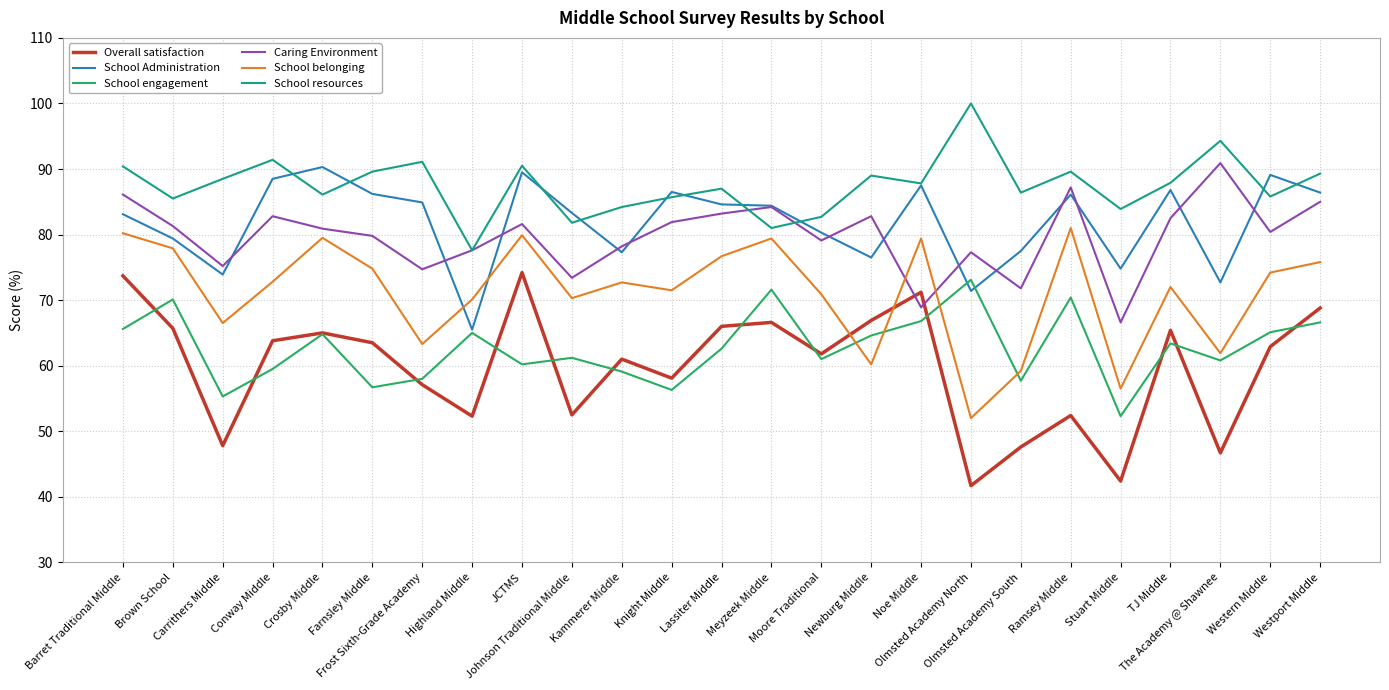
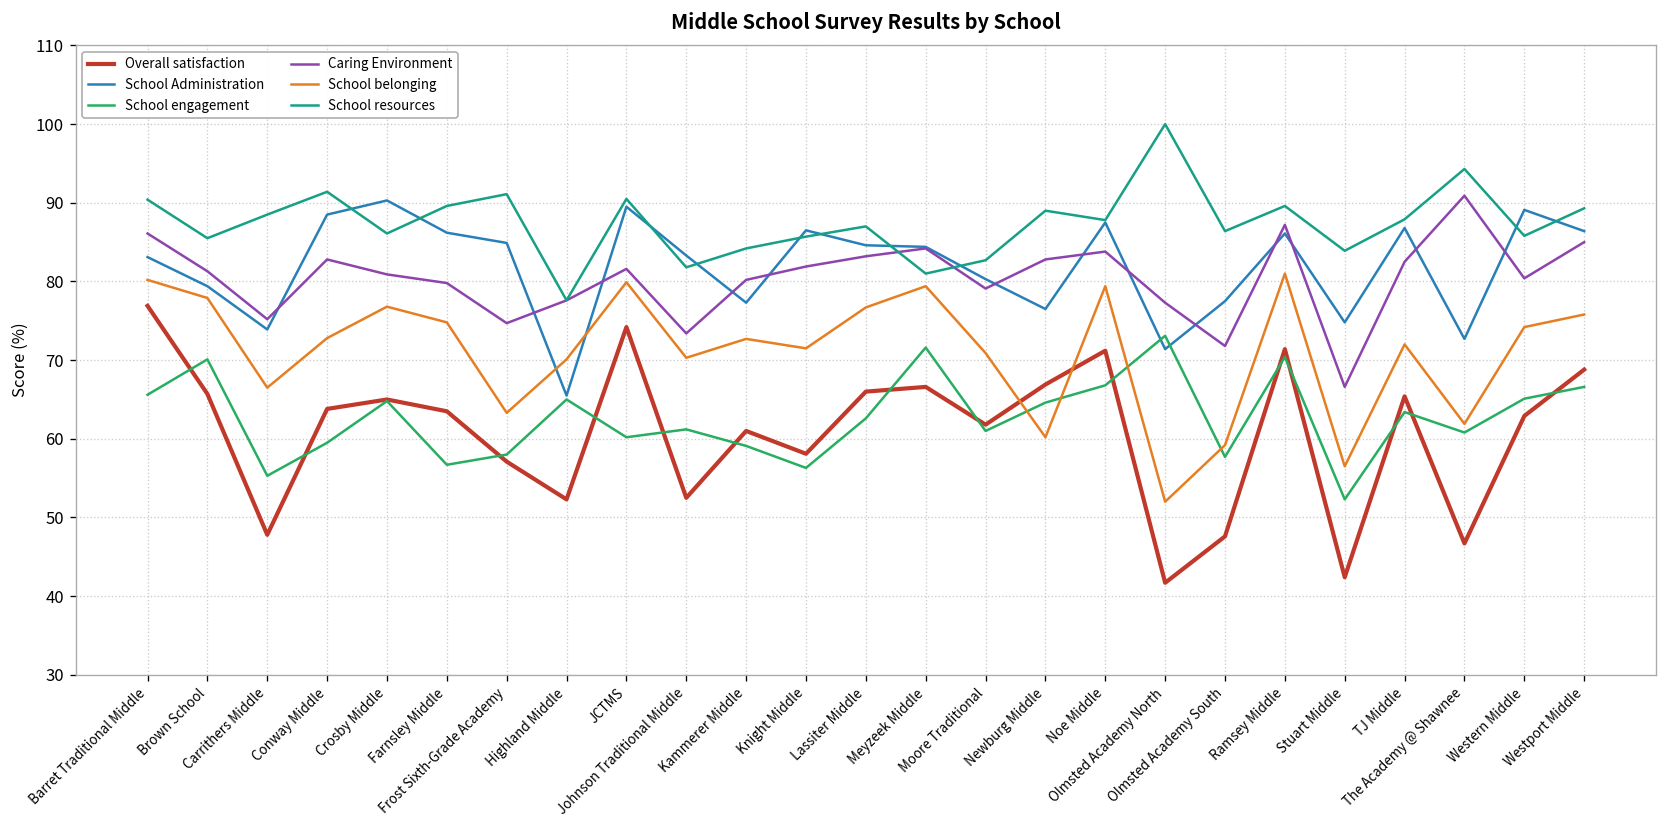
  {
    "Overall satisfaction": {
-     "Barret Traditional Middle": 74,
+     "Barret Traditional Middle": 77,
      "Brown School": 66,
      "Carrithers Middle": 48,
      "Conway Middle": 64,
      "Farnsley Middle": 64,
      "Frost Sixth-Grade Academy": 57,
      "Highland Middle": 52,
      "JCTMS": 74,
      "Johnson Traditional Middle": 53,
      "Kammerer Middle": 61,
      "Knight Middle": 58,
      "Lassiter Middle": 66,
      "Meyzeek Middle": 67,
      "Moore Traditional": 62,
      "Newburg Middle": 67,
      "Noe Middle": 71,
      "Olmsted Academy North": 42,
      "Olmsted Academy South": 48,
-     "Ramsey Middle": 52,
+     "Ramsey Middle": 71,
      "Stuart Middle": 42,
      "TJ Middle": 65,
      "The Academy @ Shawnee": 47,
      "Western Middle": 63,
      "Westport Middle": 69
    },
    "School Administration": {
      "Barret Traditional Middle": 83,
      "Brown School": 79,
      "Carrithers Middle": 74,
      "Conway Middle": 89,
      "Crosby Middle": 90,
      "Farnsley Middle": 86,
      "Frost Sixth-Grade Academy": 85,
      "Highland Middle": 66,
      "JCTMS": 90,
      "Johnson Traditional Middle": 83,
      "Kammerer Middle": 77,
      "Knight Middle": 87,
      "Lassiter Middle": 85,
      "Moore Traditional": 80,
      "Newburg Middle": 77,
      "Olmsted Academy North": 71,
      "Olmsted Academy South": 78,
      "Ramsey Middle": 86,
      "Stuart Middle": 75,
      "TJ Middle": 87,
      "The Academy @ Shawnee": 73,
      "Western Middle": 89,
      "Westport Middle": 86
    },
    "Caring Environment": {
      "Barret Traditional Middle": 86,
      "Brown School": 81,
      "Carrithers Middle": 75,
      "Conway Middle": 83,
      "Crosby Middle": 81,
      "Farnsley Middle": 80,
      "Frost Sixth-Grade Academy": 75,
      "JCTMS": 82,
      "Johnson Traditional Middle": 73,
-     "Kammerer Middle": 78,
+     "Kammerer Middle": 80,
      "Knight Middle": 82,
      "Lassiter Middle": 83,
      "Moore Traditional": 79,
      "Newburg Middle": 83,
-     "Noe Middle": 69,
+     "Noe Middle": 84,
      "Olmsted Academy North": 77,
      "Olmsted Academy South": 72,
      "Ramsey Middle": 87,
      "Stuart Middle": 67,
      "TJ Middle": 83,
      "The Academy @ Shawnee": 91,
      "Western Middle": 80,
      "Westport Middle": 85
    },
    "School belonging": {
      "Barret Traditional Middle": 80,
      "Brown School": 78,
      "Carrithers Middle": 67,
      "Conway Middle": 73,
-     "Crosby Middle": 80,
+     "Crosby Middle": 77,
      "Farnsley Middle": 75,
      "Frost Sixth-Grade Academy": 63,
      "Highland Middle": 70,
      "JCTMS": 80,
      "Johnson Traditional Middle": 70,
      "Kammerer Middle": 73,
      "Knight Middle": 72,
      "Lassiter Middle": 77,
      "Meyzeek Middle": 79,
      "Moore Traditional": 71,
      "Newburg Middle": 60,
      "Noe Middle": 79,
      "Olmsted Academy North": 52,
      "Olmsted Academy South": 59,
      "Ramsey Middle": 81,
      "Stuart Middle": 57,
      "TJ Middle": 72,
      "The Academy @ Shawnee": 62,
      "Western Middle": 74,
      "Westport Middle": 76
    }
  }
